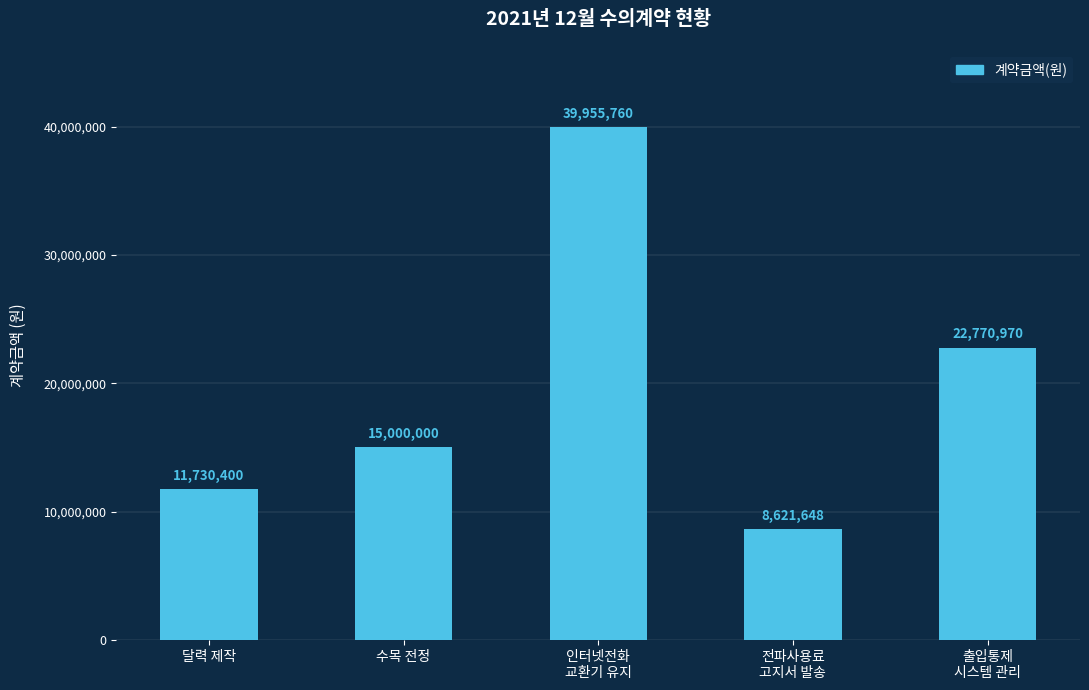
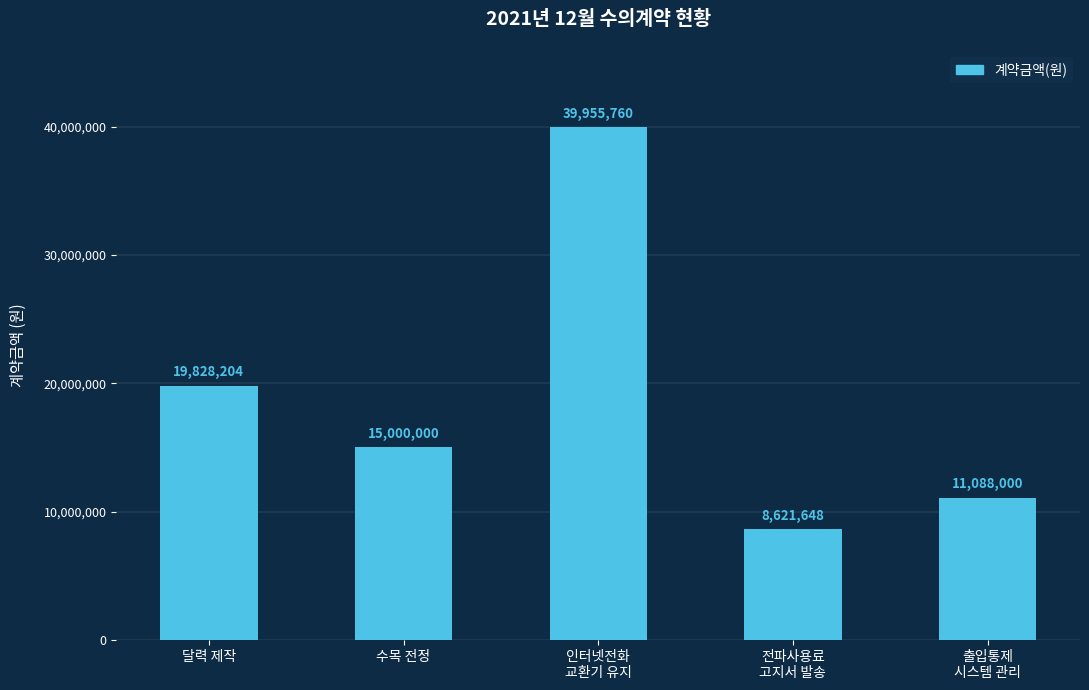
  {
-   "달력 제작": "11,730,400",
+   "달력 제작": "19,828,204",
    "수목 전정": "15,000,000",
    "인터넷전화 교환기 유지": "39,955,760",
    "전파사용료 고지서 발송": "8,621,648",
-   "출입통제 시스템 관리": "22,770,970"
+   "출입통제 시스템 관리": "11,088,000"
  }
